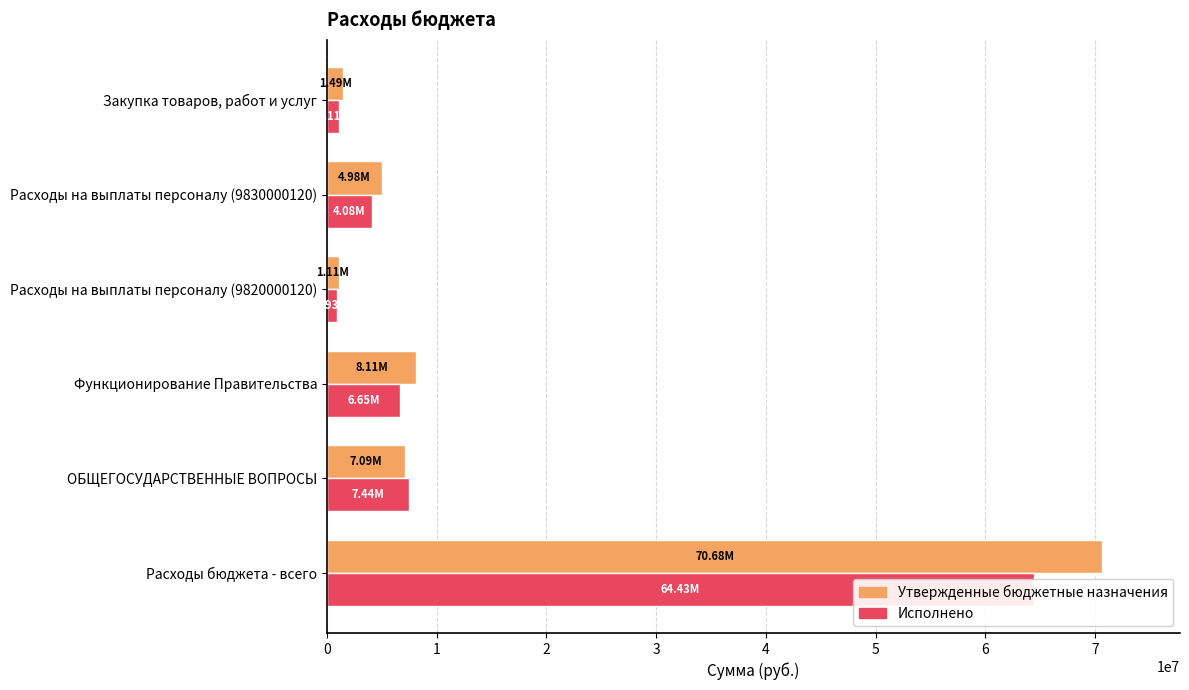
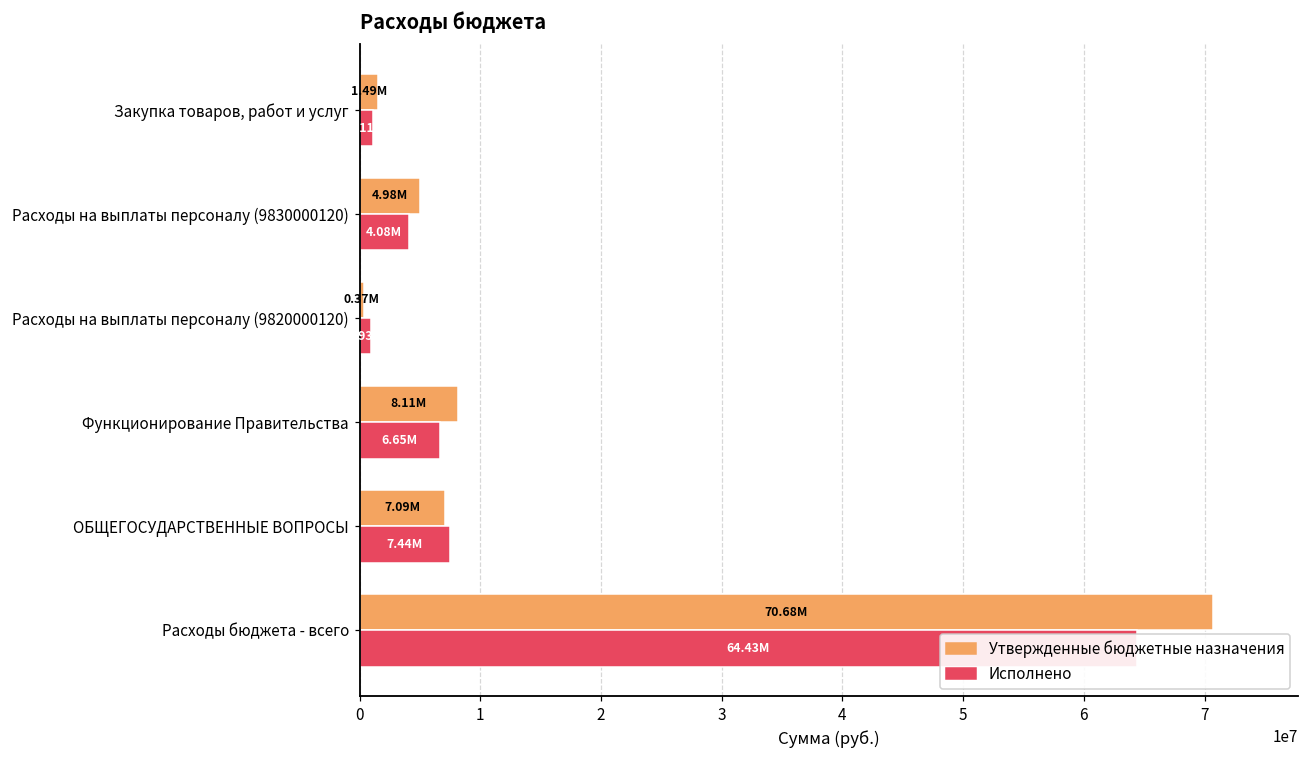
  {
    "Утвержденные бюджетные назначения": {
      "Закупка товаров, работ и услуг": "1.49M",
      "Расходы на выплаты персоналу (9830000120)": "4.98M",
-     "Расходы на выплаты персоналу (9820000120)": "1.11M",
+     "Расходы на выплаты персоналу (9820000120)": "0.37M",
      "Функционирование Правительства": "8.11M",
      "ОБЩЕГОСУДАРСТВЕННЫЕ ВОПРОСЫ": "7.09M",
      "Расходы бюджета - всего": "70.68M"
    },
    "Исполнено": {
      "Расходы на выплаты персоналу (9830000120)": "4.08M",
      "Функционирование Правительства": "6.65M",
      "ОБЩЕГОСУДАРСТВЕННЫЕ ВОПРОСЫ": "7.44M"
    }
  }
